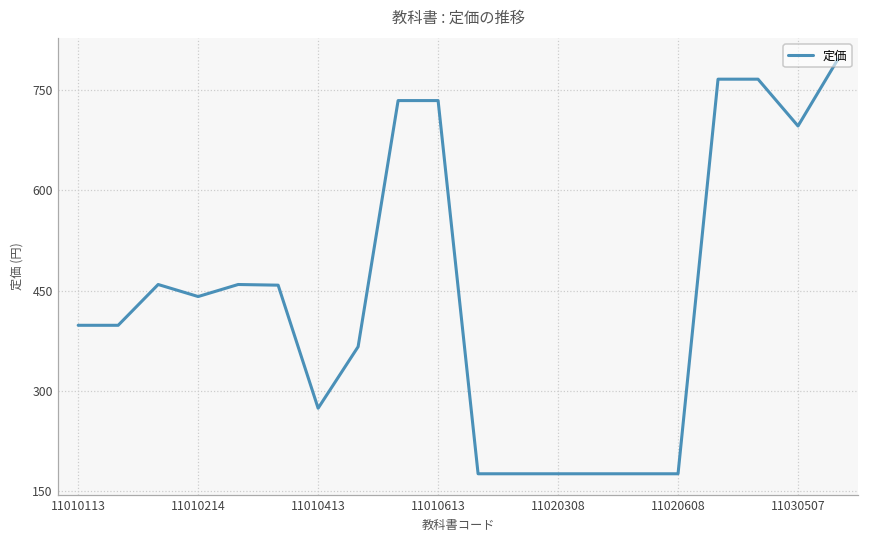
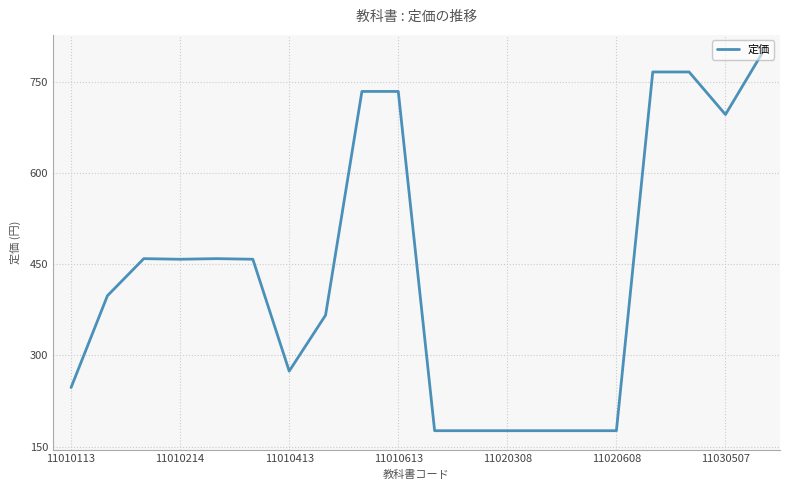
  {
-   "11010113": 400,
-   "11010214": 440,
+   "11010113": 250,
+   "11010214": 460,
    "11010413": 270,
    "11010613": 730,
    "11020308": 180,
    "11020608": 180,
    "11030507": 700
  }
